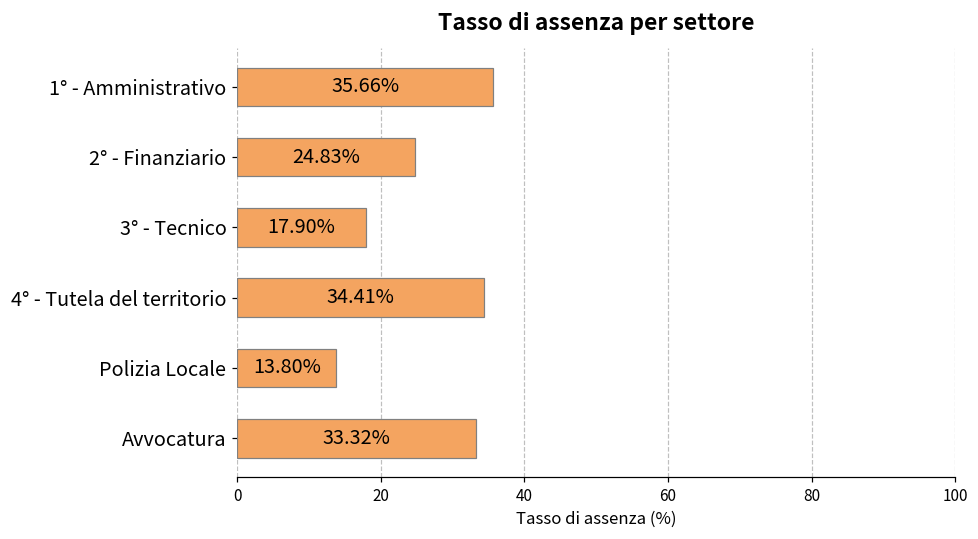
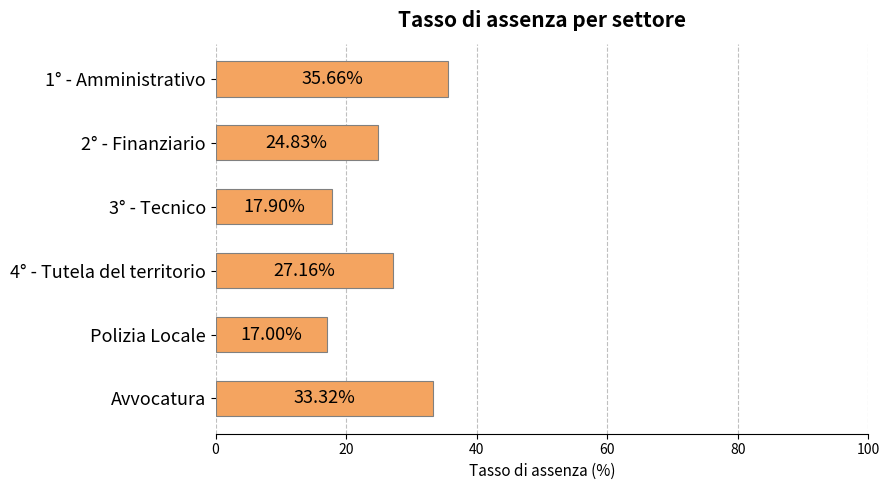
  {
    "1° - Amministrativo": "35.66%",
    "2° - Finanziario": "24.83%",
    "3° - Tecnico": "17.90%",
-   "4° - Tutela del territorio": "34.41%",
-   "Polizia Locale": "13.80%",
+   "4° - Tutela del territorio": "27.16%",
+   "Polizia Locale": "17.00%",
    "Avvocatura": "33.32%"
  }
